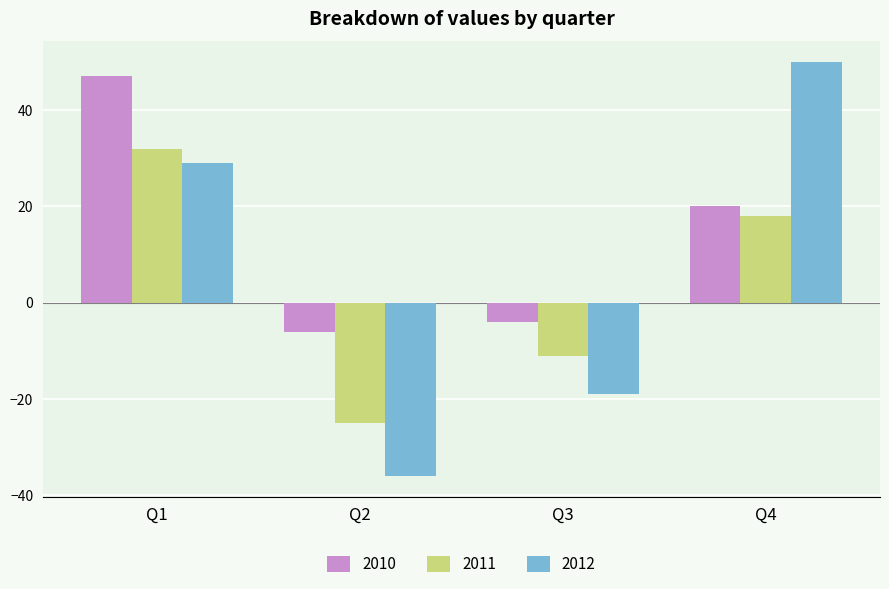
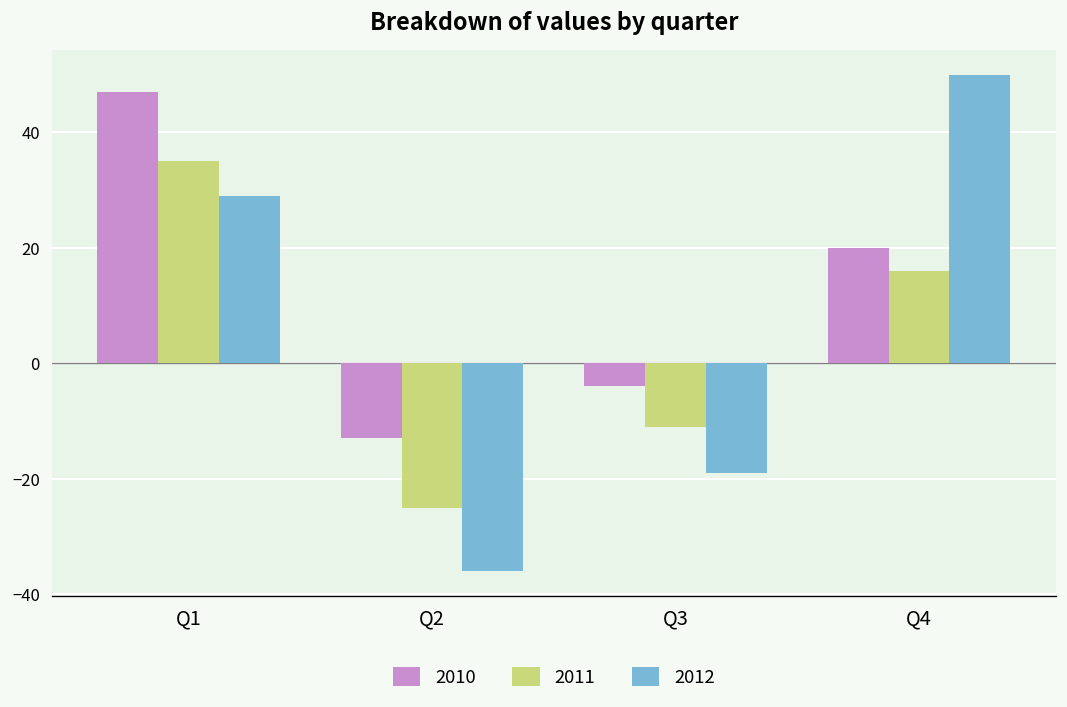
  {
    "2010": {
      "Q1": 47,
-     "Q2": -6,
+     "Q2": -13,
      "Q3": -4,
      "Q4": 20
    },
    "2011": {
-     "Q1": 32,
+     "Q1": 35,
      "Q2": -25,
      "Q3": -11,
-     "Q4": 18
+     "Q4": 16
    },
    "2012": {
      "Q1": 29,
      "Q2": -36,
      "Q3": -19,
      "Q4": 50
    }
  }
